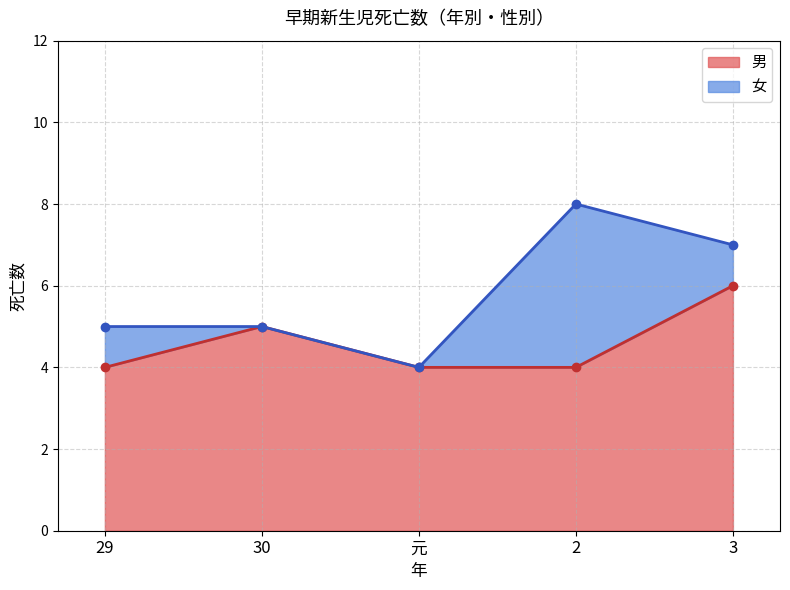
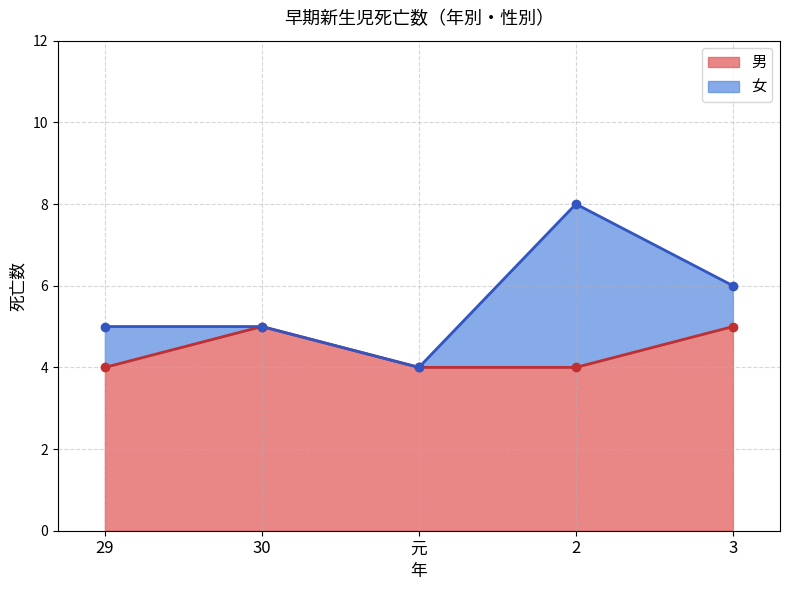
  {
    "男": {
      "29": 4,
      "2": 4,
-     "3": 6
+     "3": 5
    },
    "女": {
      "29": 1,
      "2": 4,
      "3": 1
    }
  }
